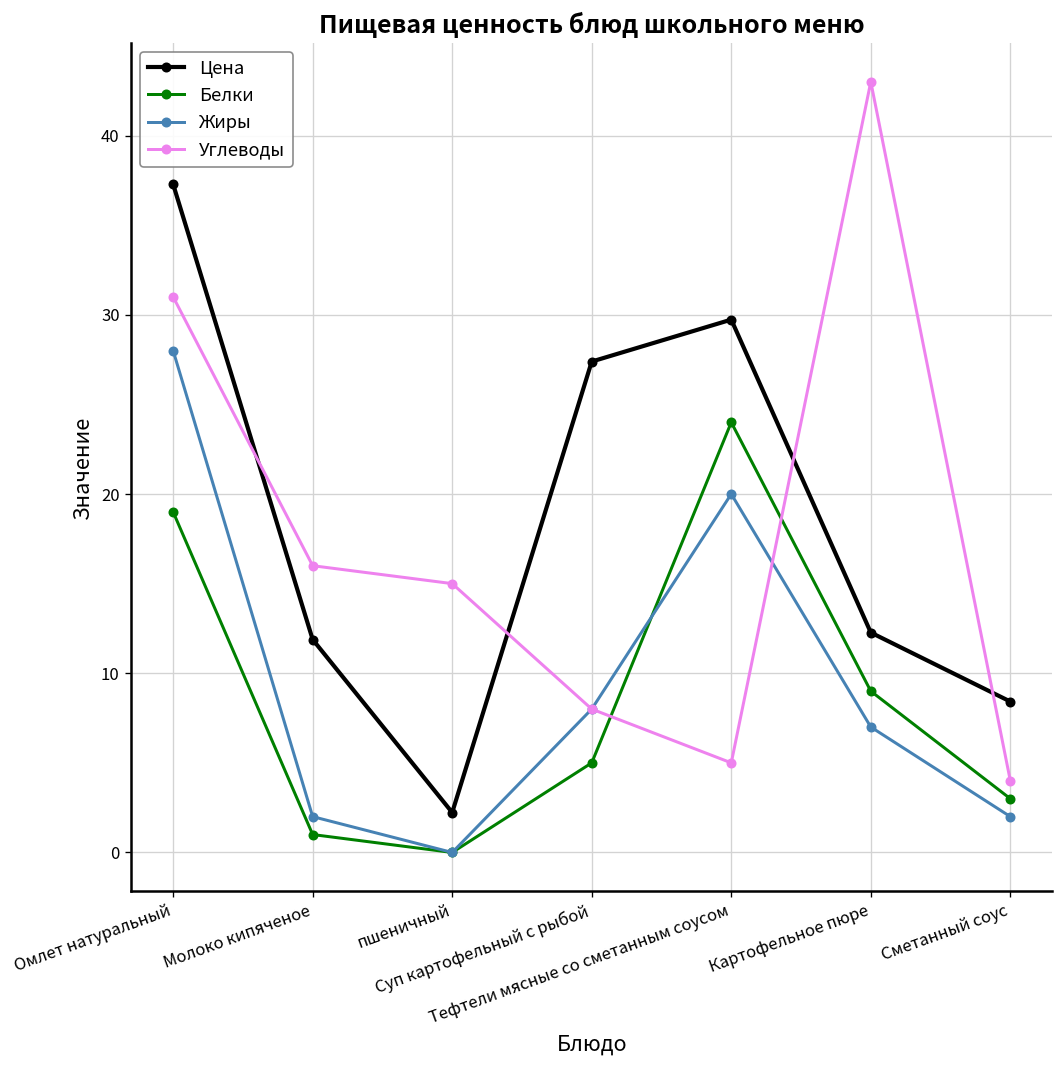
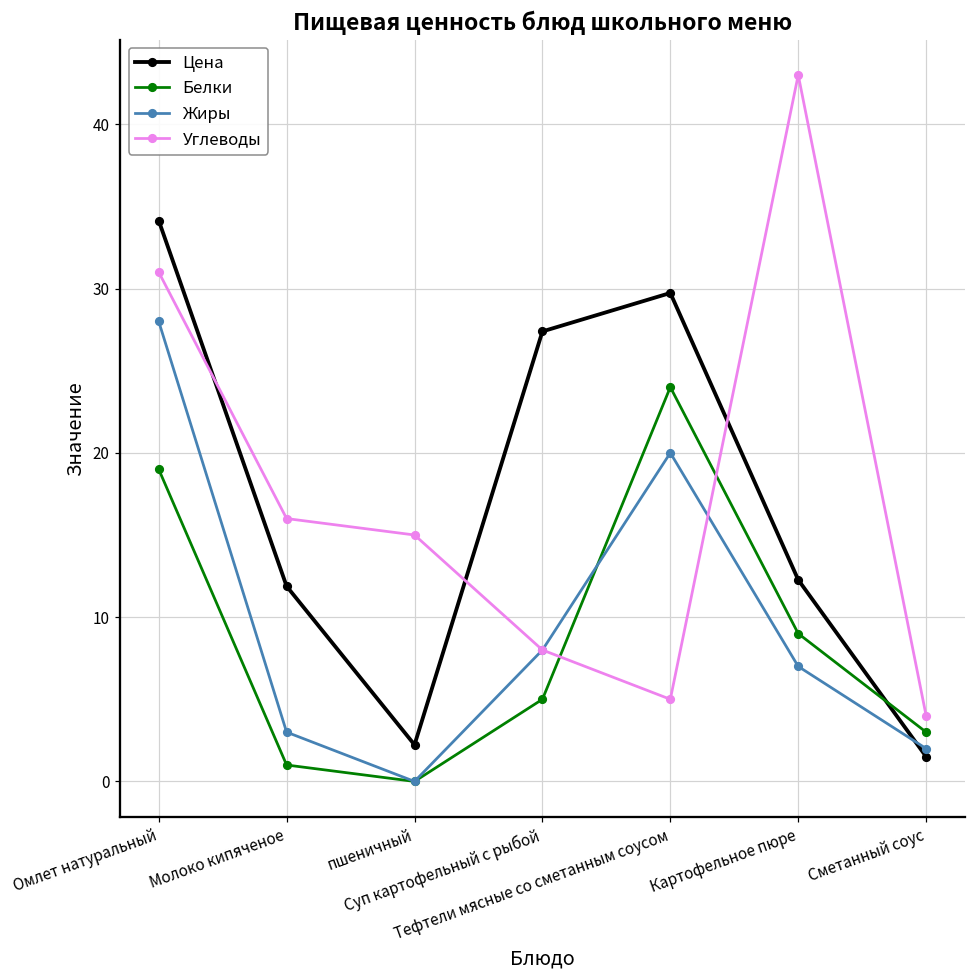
  {
    "Цена": {
-     "Омлет натуральный": 37.3,
+     "Омлет натуральный": 34.1,
      "Молоко кипяченое": 11.9,
      "пшеничный": 2.2,
      "Суп картофельный с рыбой": 27.4,
      "Тефтели мясные со сметанным соусом": 29.7,
      "Картофельное пюре": 12.3,
-     "Сметанный соус": 8.4
+     "Сметанный соус": 1.5
    },
    "Белки": {
      "Омлет натуральный": 19.0,
      "Молоко кипяченое": 1.0,
      "Суп картофельный с рыбой": 5.0,
      "Тефтели мясные со сметанным соусом": 24.0,
      "Картофельное пюре": 9.0,
      "Сметанный соус": 3.0
    },
    "Жиры": {
      "Омлет натуральный": 28,
-     "Молоко кипяченое": 2,
+     "Молоко кипяченое": 3,
      "Тефтели мясные со сметанным соусом": 20,
      "Картофельное пюре": 7,
      "Сметанный соус": 2
    },
    "Углеводы": {
      "Омлет натуральный": 31.0,
      "Молоко кипяченое": 16.0,
      "пшеничный": 15.0,
      "Тефтели мясные со сметанным соусом": 5.0,
      "Картофельное пюре": 43.0,
      "Сметанный соус": 4.0
    }
  }
